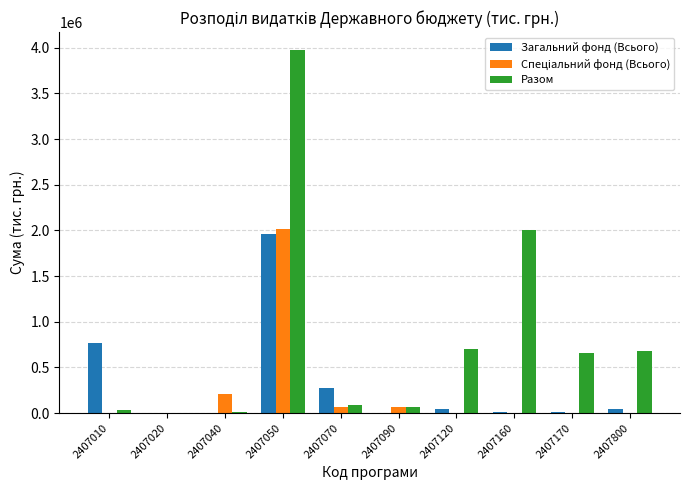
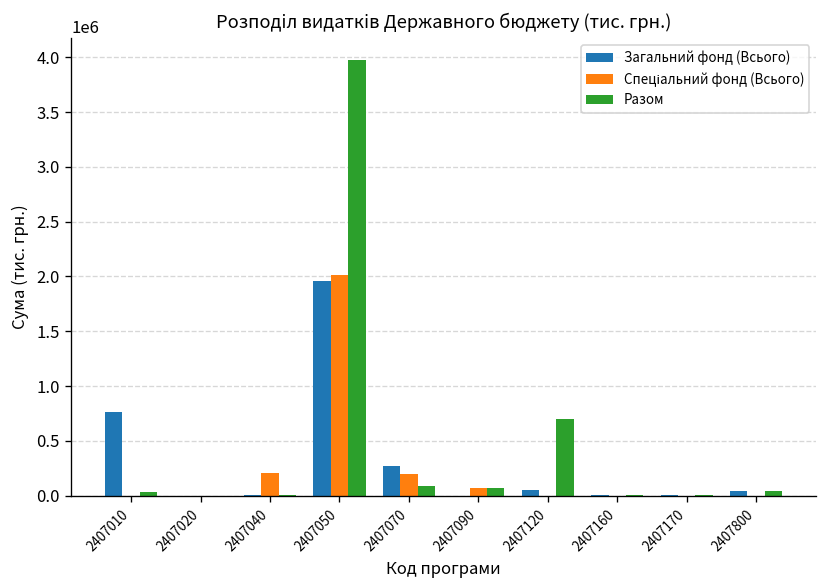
  {
    "Загальний фонд (Всього)": {
      "2407010": 800000,
      "2407050": 2000000,
      "2407070": 300000,
      "2407090": 0,
      "2407120": 100000,
      "2407800": 0
    },
    "Спеціальний фонд (Всього)": {
      "2407010": 0,
      "2407020": 0,
      "2407040": 200000,
      "2407050": 2000000,
-     "2407070": 100000,
+     "2407070": 200000,
      "2407090": 100000,
      "2407120": 0,
      "2407160": 0,
      "2407170": 0,
      "2407800": 0
    },
    "Разом": {
      "2407010": 0,
      "2407050": 4000000,
      "2407070": 100000,
      "2407090": 100000,
      "2407120": 700000,
-     "2407160": 2000000,
-     "2407170": 700000,
-     "2407800": 700000
+     "2407160": 0,
+     "2407170": 0,
+     "2407800": 0
    }
  }
